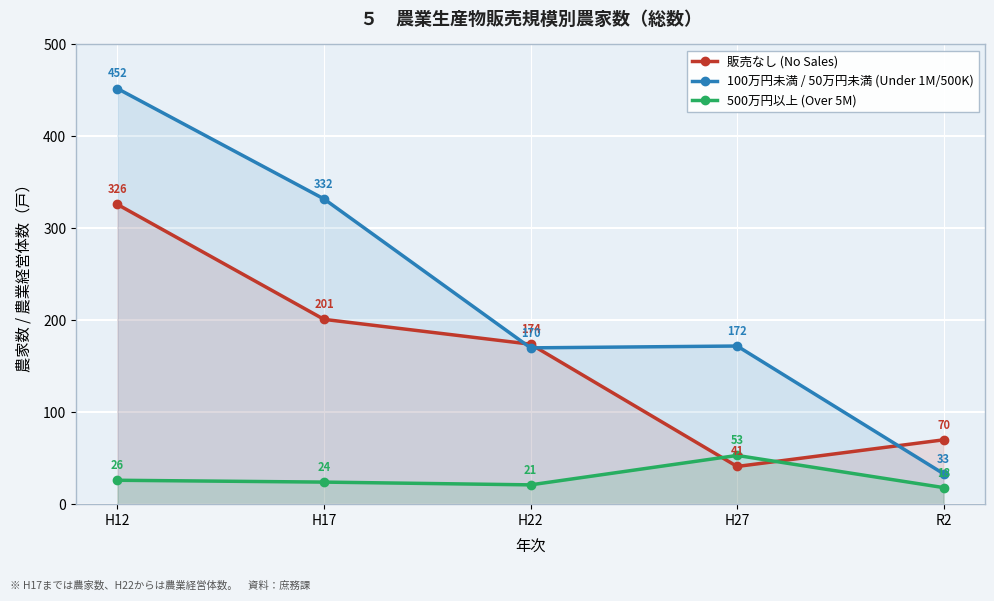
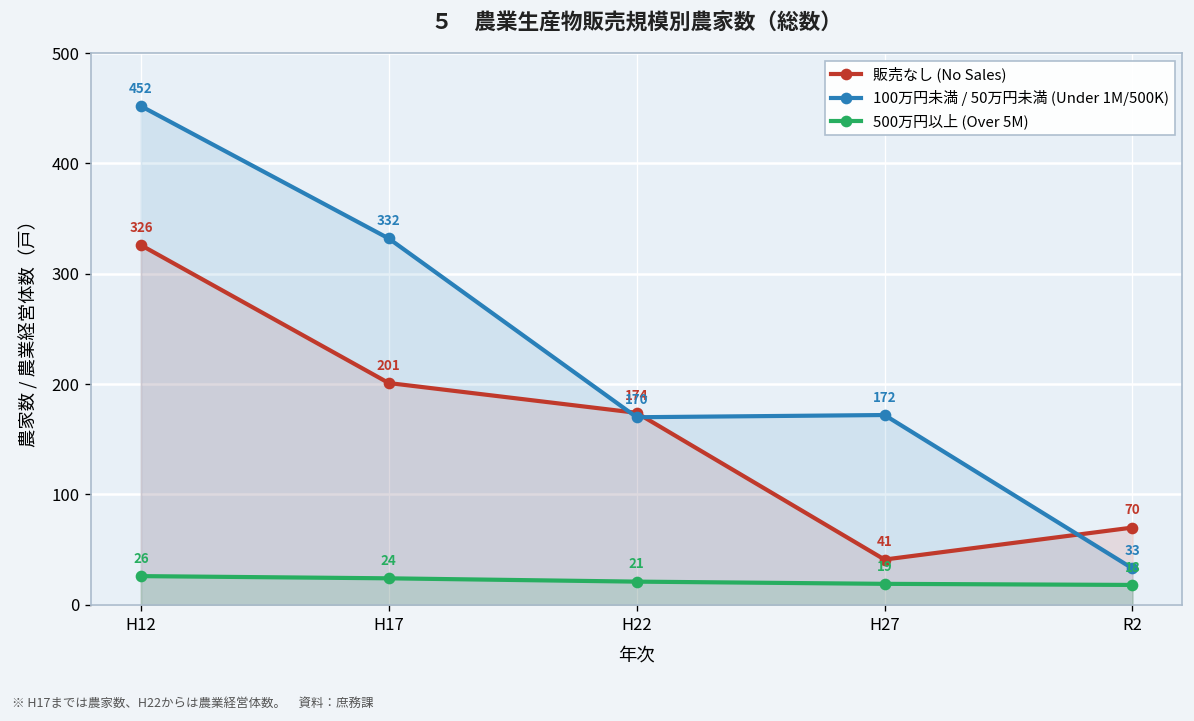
  {
    "販売なし (No Sales)": {
      "H12": 326,
      "H17": 201,
      "H27": 41,
      "R2": 70
    },
    "100万円未満 / 50万円未満 (Under 1M/500K)": {
      "H12": 452,
      "H17": 332,
      "H27": 172,
      "R2": 33
    },
    "500万円以上 (Over 5M)": {
      "H12": 26,
      "H17": 24,
      "H22": 21,
-     "H27": 53
+     "H27": 19
    }
  }
